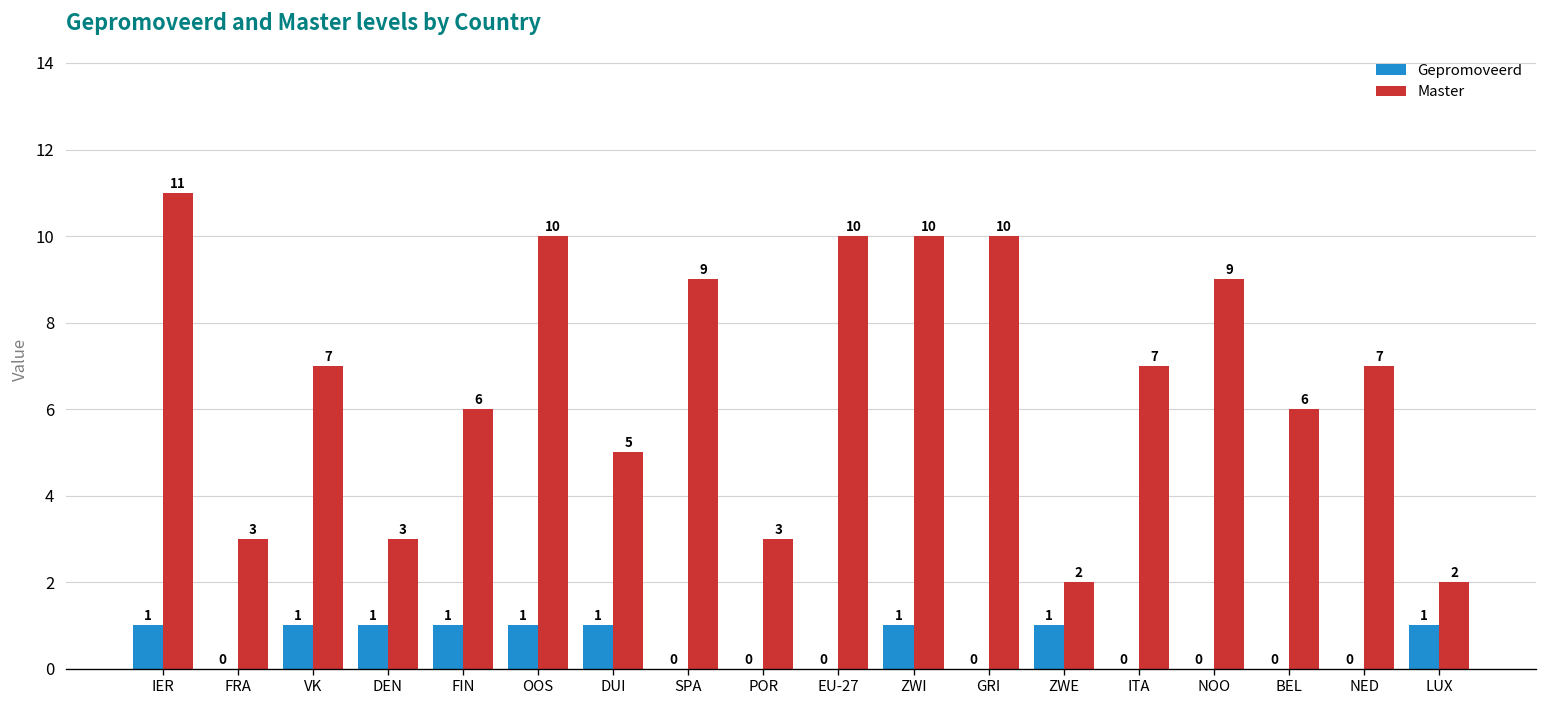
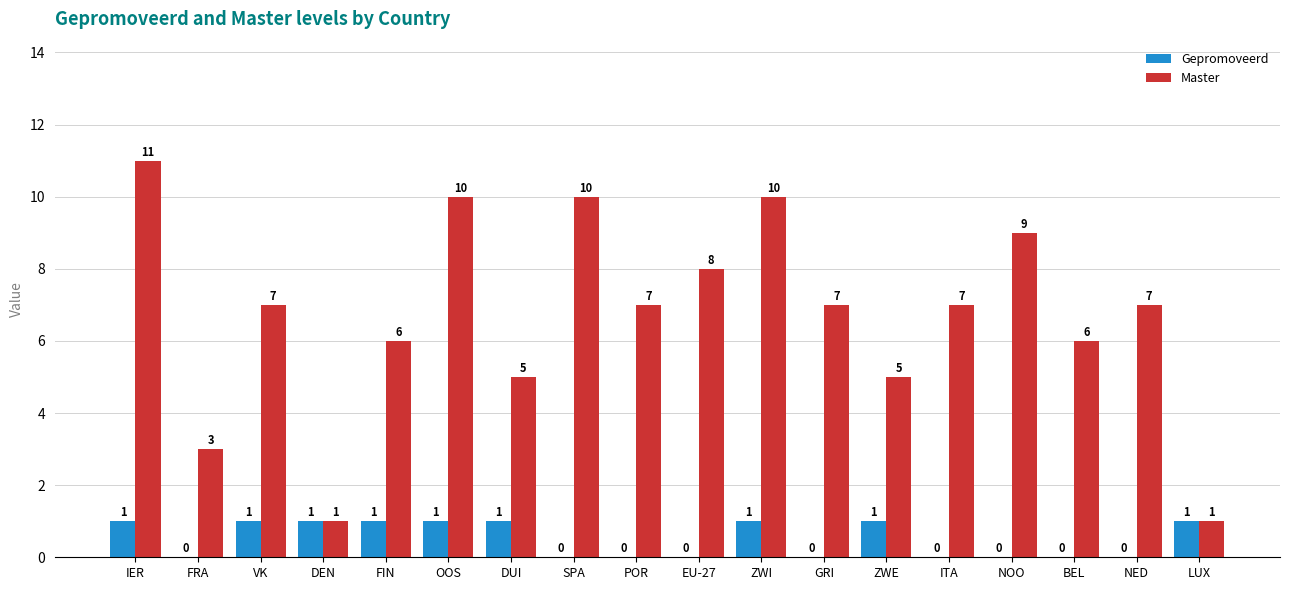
  {
    "Gepromoveerd": {
      "IER": 1,
      "FRA": 0,
      "VK": 1,
      "DEN": 1,
      "FIN": 1,
      "OOS": 1,
      "DUI": 1,
      "SPA": 0,
      "POR": 0,
      "EU-27": 0,
      "ZWI": 1,
      "GRI": 0,
      "ZWE": 1,
      "ITA": 0,
      "NOO": 0,
      "BEL": 0,
      "NED": 0,
      "LUX": 1
    },
    "Master": {
      "IER": 11,
      "FRA": 3,
      "VK": 7,
-     "DEN": 3,
+     "DEN": 1,
      "FIN": 6,
      "OOS": 10,
      "DUI": 5,
-     "SPA": 9,
-     "POR": 3,
-     "EU-27": 10,
+     "SPA": 10,
+     "POR": 7,
+     "EU-27": 8,
      "ZWI": 10,
-     "GRI": 10,
-     "ZWE": 2,
+     "GRI": 7,
+     "ZWE": 5,
      "ITA": 7,
      "NOO": 9,
      "BEL": 6,
      "NED": 7,
-     "LUX": 2
+     "LUX": 1
    }
  }
